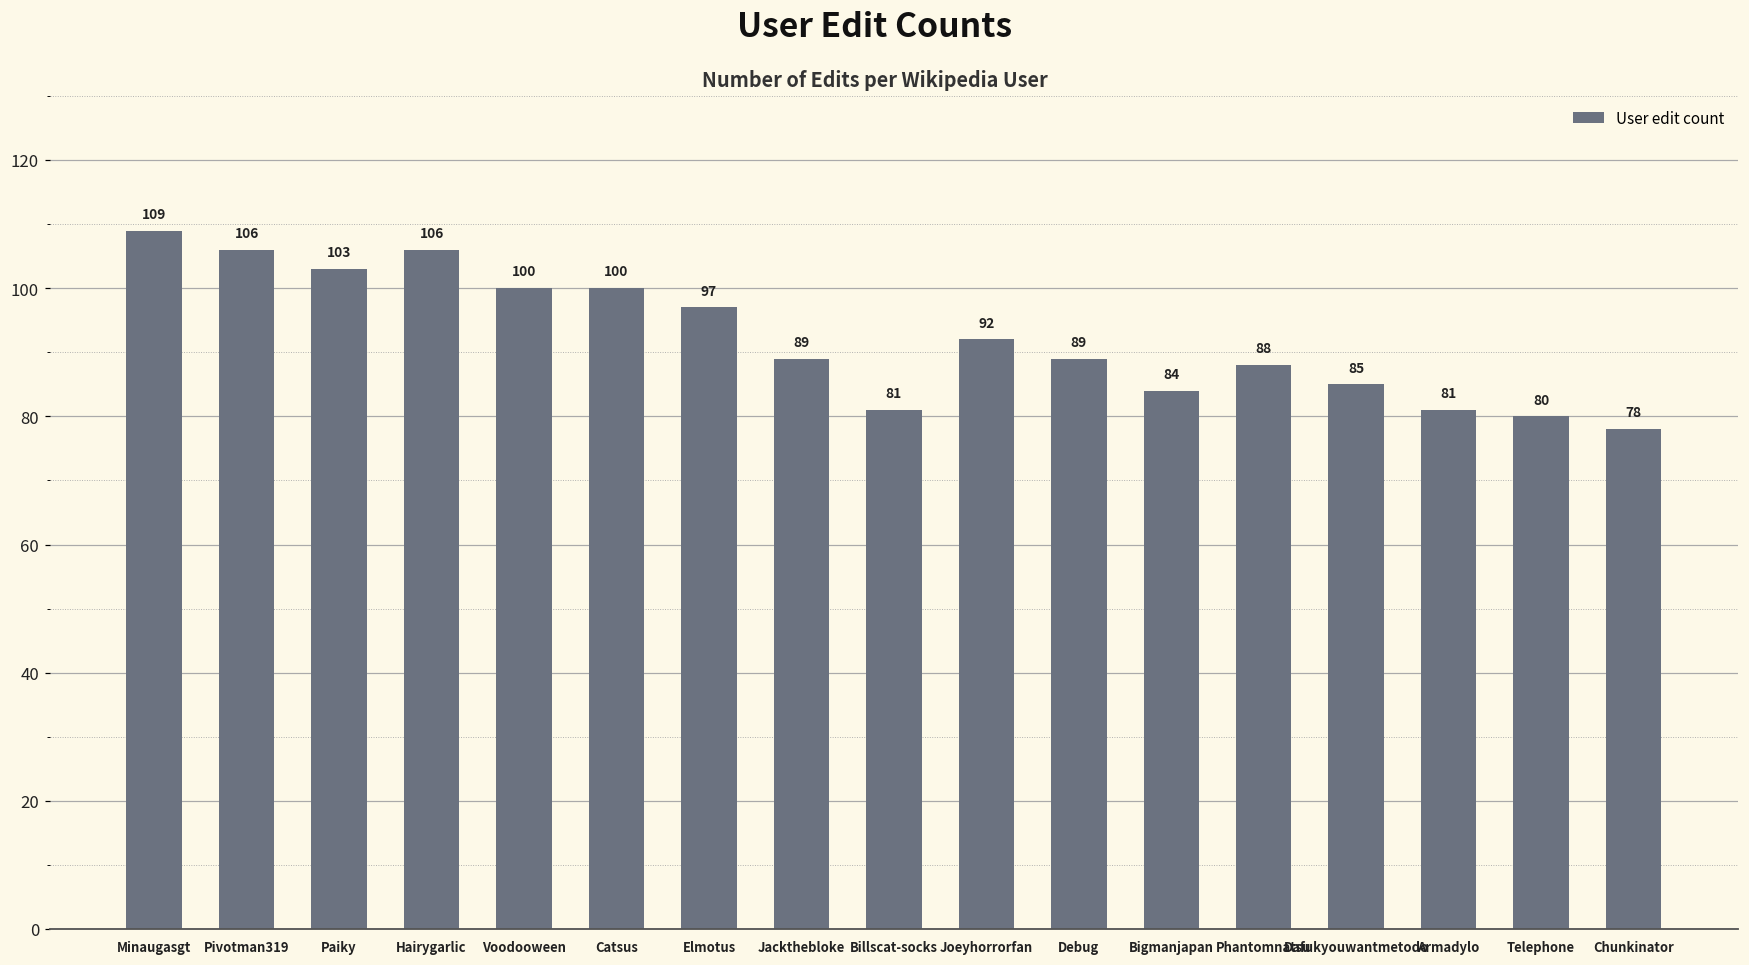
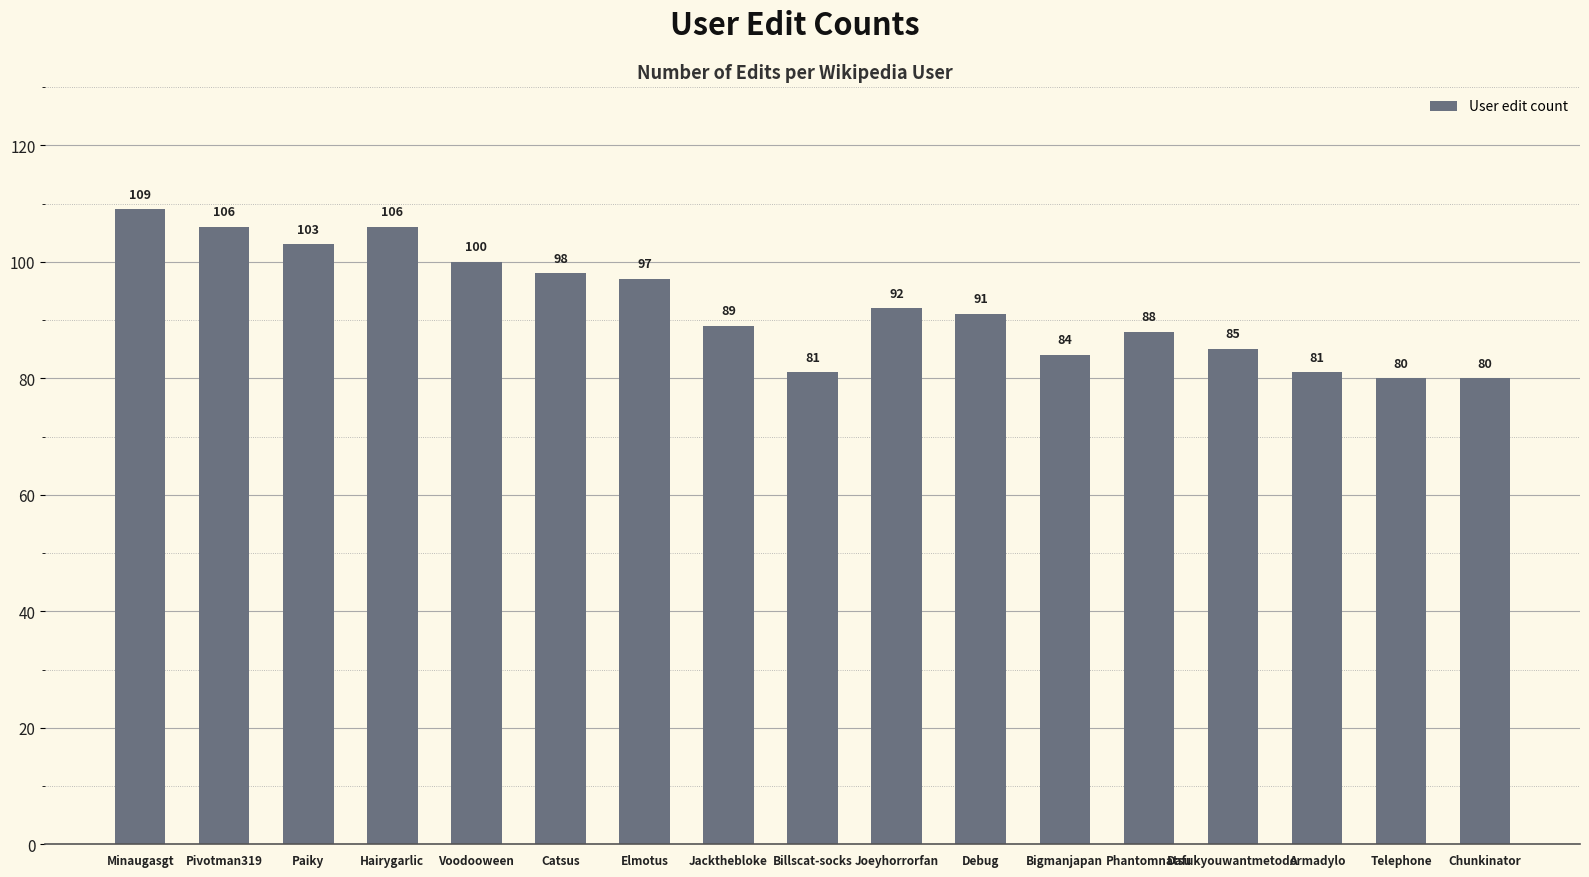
  {
    "Minaugasgt": 109,
    "Pivotman319": 106,
    "Paiky": 103,
    "Hairygarlic": 106,
    "Voodooween": 100,
-   "Catsus": 100,
+   "Catsus": 98,
    "Elmotus": 97,
    "Jackthebloke": 89,
    "Billscat-socks": 81,
    "Joeyhorrorfan": 92,
-   "Debug": 89,
+   "Debug": 91,
    "Bigmanjapan": 84,
    "Telephone": 80,
-   "Chunkinator": 78
+   "Chunkinator": 80
  }
